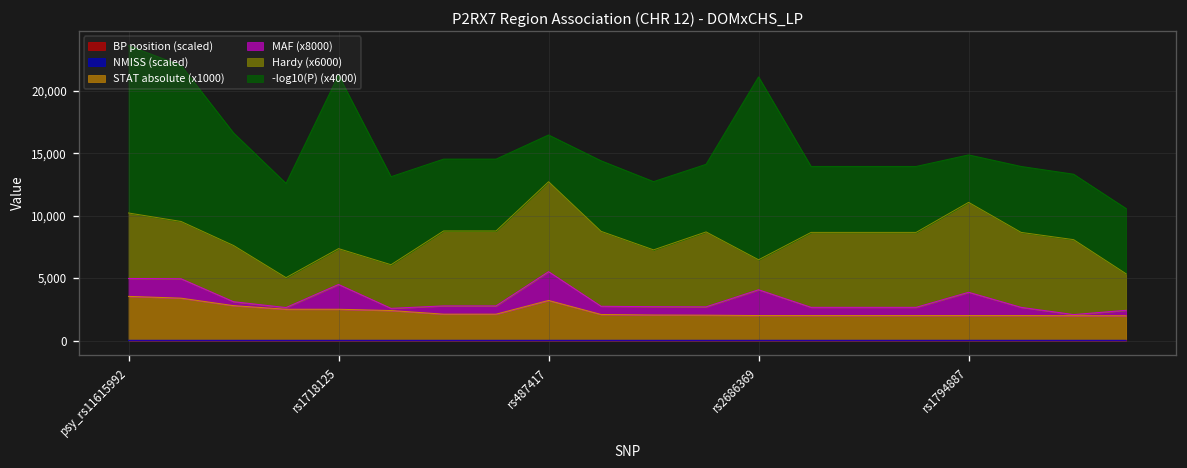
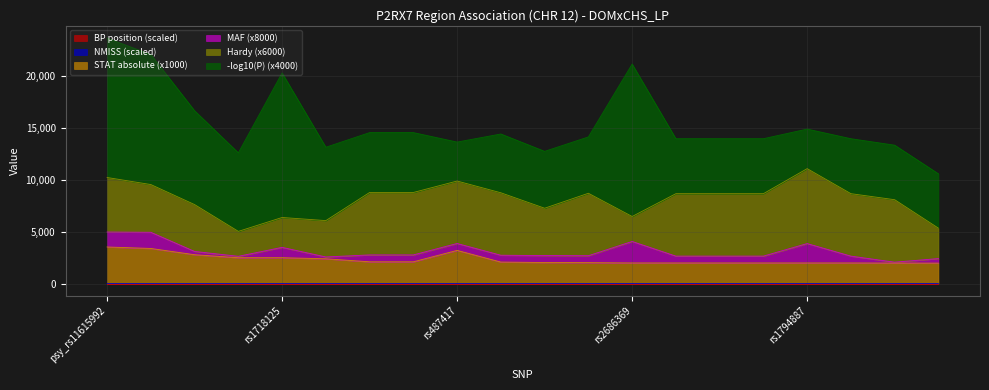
  {
    "NMISS (scaled)": {
      "psy_rs11615992": "0",
      "rs1718125": "0",
      "rs487417": "0",
      "rs2686369": "0",
      "rs1794887": "0"
    },
    "STAT absolute (x1000)": {
      "psy_rs11615992": "3,500",
      "rs1718125": "2,500",
      "rs487417": "3,200",
      "rs2686369": "2,000",
      "rs1794887": "2,000"
    },
    "MAF (x8000)": {
      "psy_rs11615992": "1,400",
-     "rs1718125": "2,000",
-     "rs487417": "2,300",
+     "rs1718125": "1,000",
+     "rs487417": "700",
      "rs2686369": "2,100",
      "rs1794887": "1,900"
    },
    "Hardy (x6000)": {
      "psy_rs11615992": "5,200",
      "rs1718125": "2,900",
-     "rs487417": "7,200",
+     "rs487417": "6,000",
      "rs2686369": "2,400",
      "rs1794887": "7,200"
    },
    "-log10(P) (x4000)": {
      "rs487417": "3,700",
      "rs2686369": "14,600",
      "rs1794887": "3,800"
    }
  }
